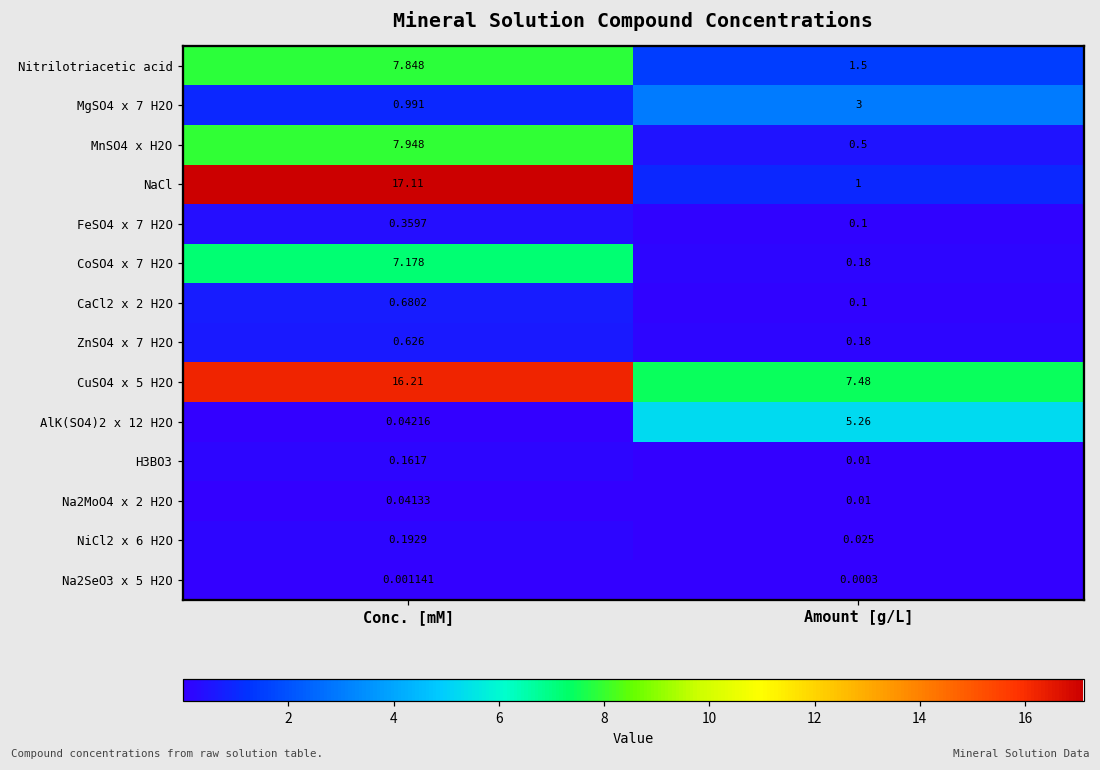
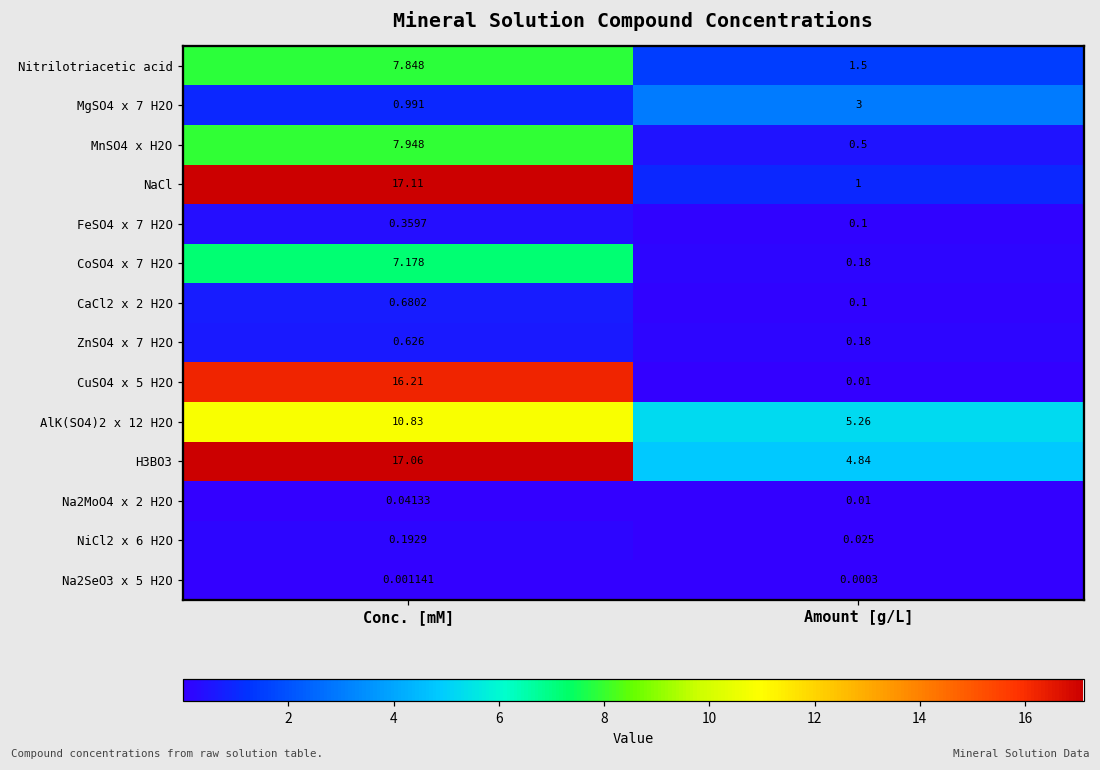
  {
    "Nitrilotriacetic acid": {
      "Conc. [mM]": 7.848,
      "Amount [g/L]": 1.5
    },
    "MgSO4 x 7 H2O": {
      "Conc. [mM]": 0.991,
      "Amount [g/L]": 3
    },
    "MnSO4 x H2O": {
      "Conc. [mM]": 7.948,
      "Amount [g/L]": 0.5
    },
    "NaCl": {
      "Conc. [mM]": 17.11,
      "Amount [g/L]": 1
    },
    "FeSO4 x 7 H2O": {
      "Conc. [mM]": 0.3597,
      "Amount [g/L]": 0.1
    },
    "CoSO4 x 7 H2O": {
      "Conc. [mM]": 7.178,
      "Amount [g/L]": 0.18
    },
    "CaCl2 x 2 H2O": {
      "Conc. [mM]": 0.6802,
      "Amount [g/L]": 0.1
    },
    "ZnSO4 x 7 H2O": {
      "Conc. [mM]": 0.626,
      "Amount [g/L]": 0.18
    },
    "CuSO4 x 5 H2O": {
      "Conc. [mM]": 16.21,
-     "Amount [g/L]": 7.48
+     "Amount [g/L]": 0.01
    },
    "AlK(SO4)2 x 12 H2O": {
-     "Conc. [mM]": 0.04216,
+     "Conc. [mM]": 10.83,
      "Amount [g/L]": 5.26
    },
    "H3BO3": {
-     "Conc. [mM]": 0.1617,
-     "Amount [g/L]": 0.01
+     "Conc. [mM]": 17.06,
+     "Amount [g/L]": 4.84
    },
    "Na2MoO4 x 2 H2O": {
      "Conc. [mM]": 0.04133,
      "Amount [g/L]": 0.01
    },
    "NiCl2 x 6 H2O": {
      "Conc. [mM]": 0.1929,
      "Amount [g/L]": 0.025
    },
    "Na2SeO3 x 5 H2O": {
      "Conc. [mM]": 0.001141,
      "Amount [g/L]": 0.0003
    }
  }
